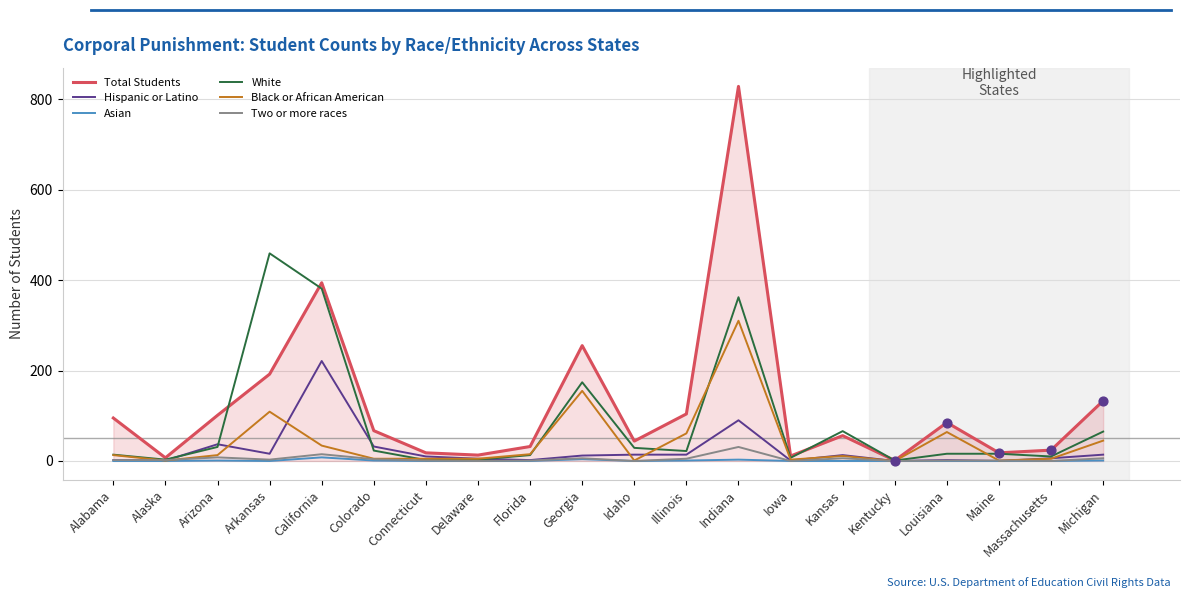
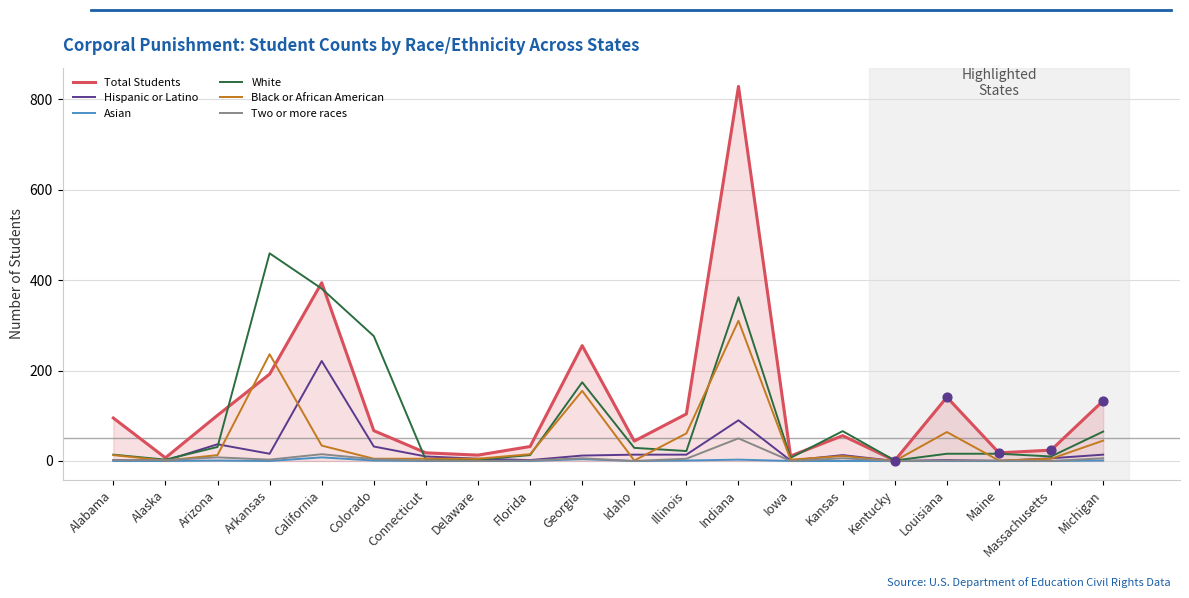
  {
    "Total Students": {
      "Alabama": 100,
      "Arizona": 100,
      "Arkansas": 190,
      "California": 390,
      "Colorado": 70,
      "Connecticut": 20,
      "Delaware": 10,
      "Florida": 30,
      "Georgia": 260,
      "Idaho": 40,
      "Illinois": 100,
      "Indiana": 830,
      "Kansas": 60,
-     "Louisiana": 90
+     "Louisiana": 140
    },
    "Asian": {
      "Arizona": 0,
      "California": 10,
      "Indiana": 0,
      "Kansas": 0
    },
    "White": {
      "Arizona": 30,
      "Arkansas": 460,
      "California": 380,
-     "Colorado": 20,
+     "Colorado": 280,
      "Georgia": 170,
      "Idaho": 30,
      "Illinois": 20,
      "Indiana": 360,
      "Kansas": 70,
      "Louisiana": 20,
      "Michigan": 70
    },
    "Black or African American": {
-     "Arkansas": 110,
+     "Arkansas": 240,
      "California": 30,
      "Georgia": 160,
      "Illinois": 60,
      "Indiana": 310,
      "Louisiana": 60,
      "Michigan": 50
    },
    "Two or more races": {
      "California": 20,
-     "Indiana": 30
+     "Indiana": 50
    }
  }
